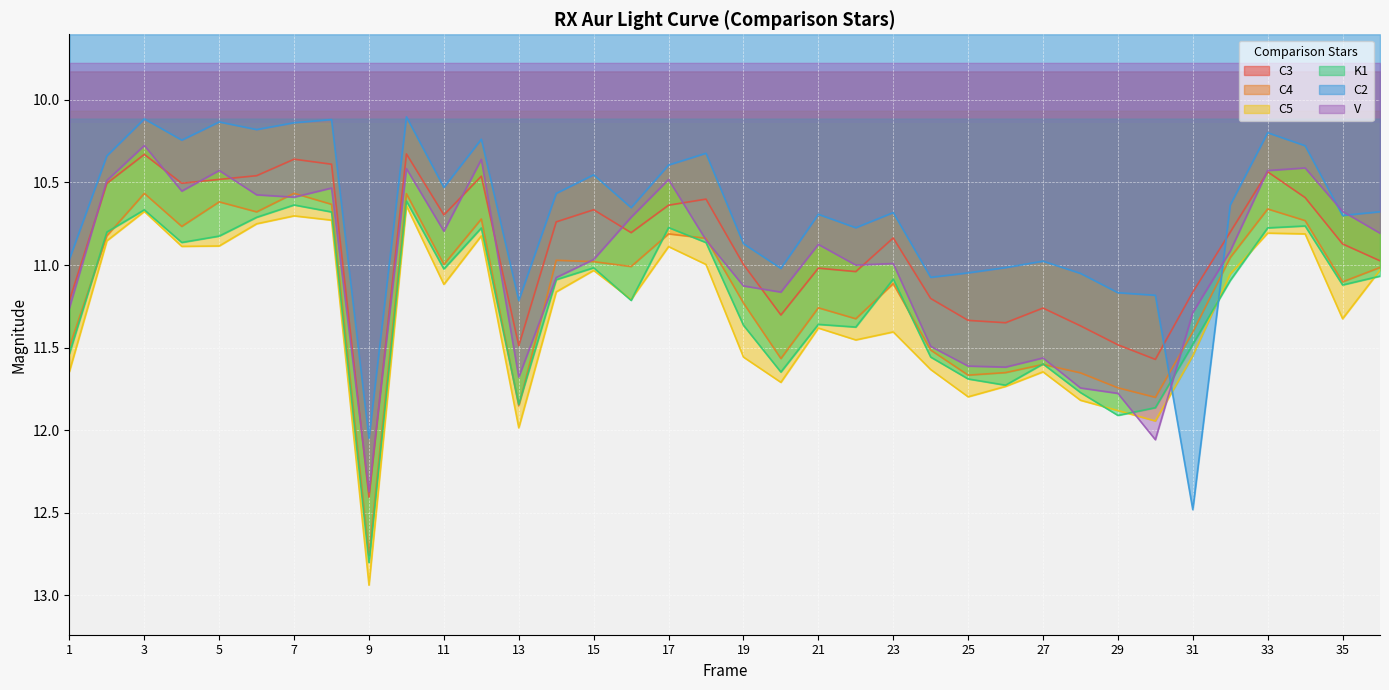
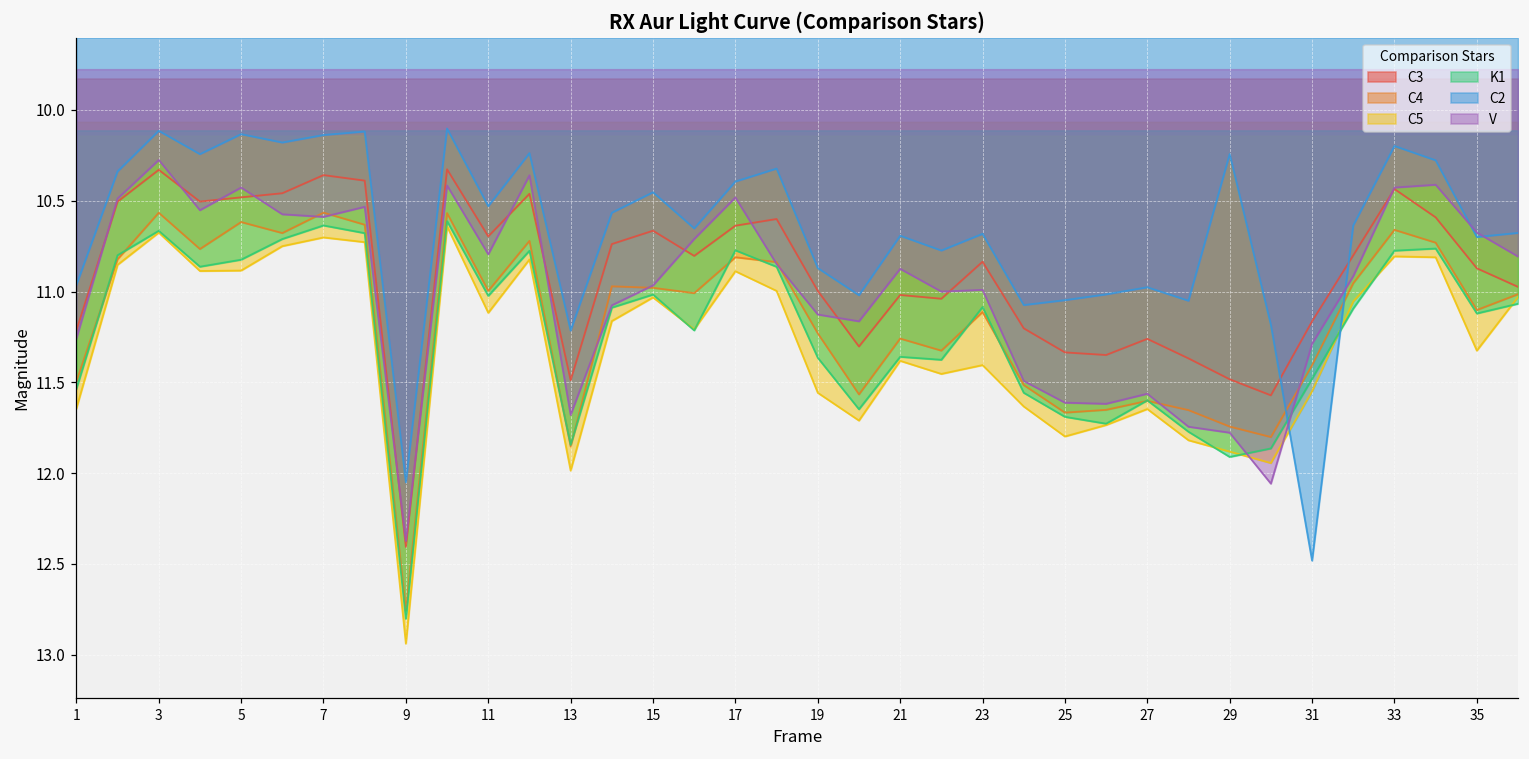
  {
    "K1": {
      "1": 11.54,
      "5": 10.82,
      "7": 10.64,
      "9": 12.80,
      "11": 11.02,
      "15": 11.02,
      "17": 10.77,
      "19": 11.36,
      "21": 11.36,
      "23": 11.09,
      "25": 11.69,
      "29": 11.91,
      "31": 11.48,
      "33": 10.77,
      "35": 11.12
    },
    "C2": {
      "1": 10.96,
      "3": 10.11,
      "5": 10.13,
      "7": 10.14,
      "9": 12.05,
      "11": 10.53,
      "13": 11.22,
      "15": 10.45,
      "17": 10.39,
      "19": 10.87,
      "21": 10.69,
      "23": 10.68,
      "25": 11.05,
      "27": 10.98,
-     "29": 11.17,
+     "29": 10.24,
      "31": 12.48,
      "33": 10.20,
      "35": 10.70
    },
    "V": {
      "1": 11.26,
      "3": 10.28,
      "5": 10.43,
      "7": 10.59,
      "9": 12.37,
      "11": 10.79,
      "13": 11.68,
      "17": 10.48,
      "19": 11.13,
      "21": 10.87,
      "23": 10.99,
      "25": 11.61,
      "27": 11.56,
      "29": 11.78,
      "31": 11.29,
      "35": 10.67
    }
  }
